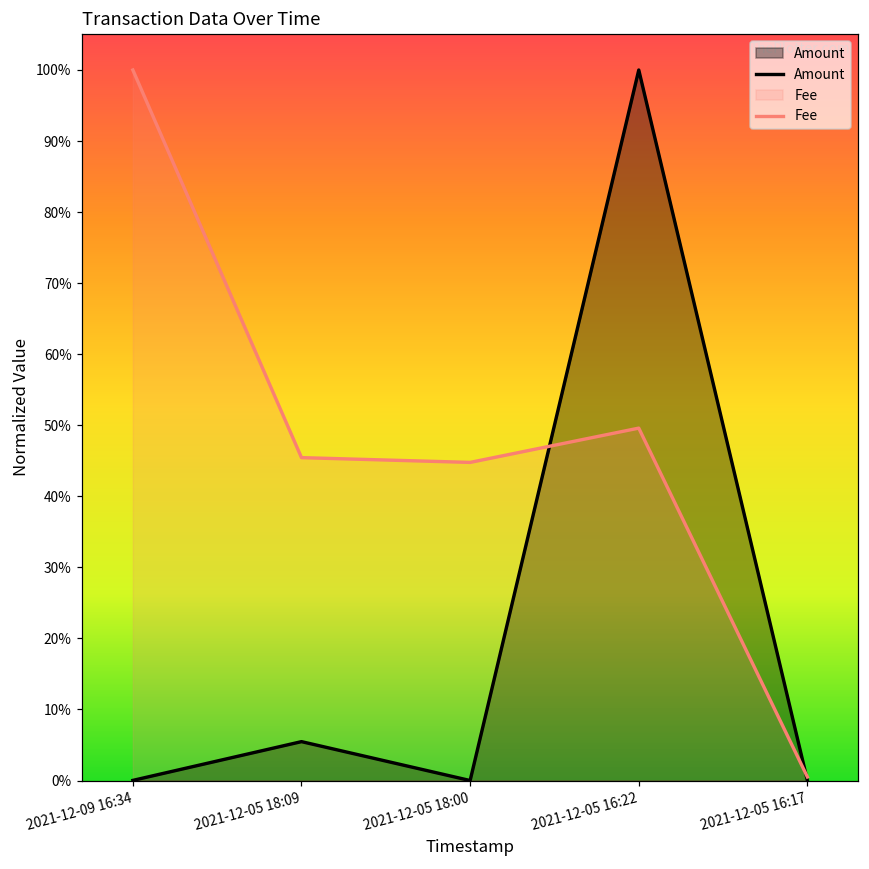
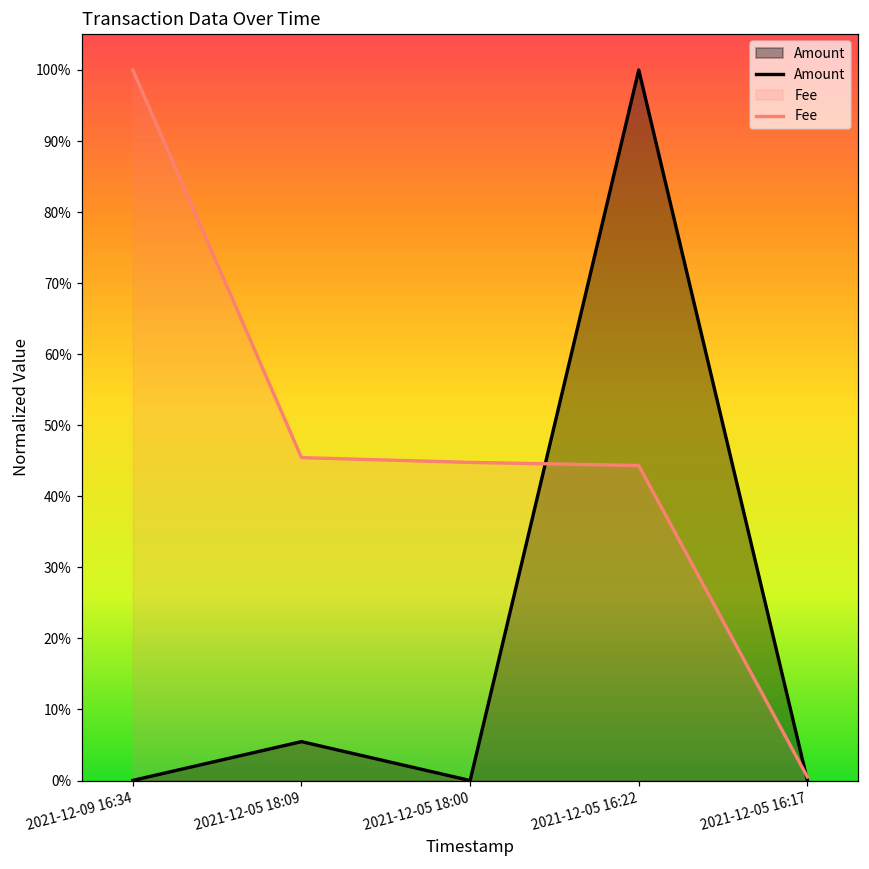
  {
    "Amount": {
      "2021-12-09 16:34": "0%",
      "2021-12-05 18:09": "5%",
      "2021-12-05 18:00": "0%",
      "2021-12-05 16:22": "100%",
      "2021-12-05 16:17": "0%"
    },
    "Fee": {
      "2021-12-09 16:34": "100%",
      "2021-12-05 18:09": "45%",
      "2021-12-05 18:00": "45%",
-     "2021-12-05 16:22": "50%",
+     "2021-12-05 16:22": "44%",
      "2021-12-05 16:17": "1%"
    }
  }
